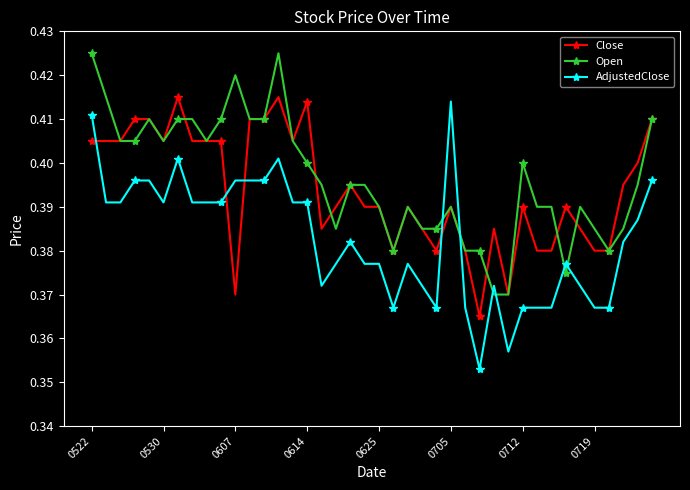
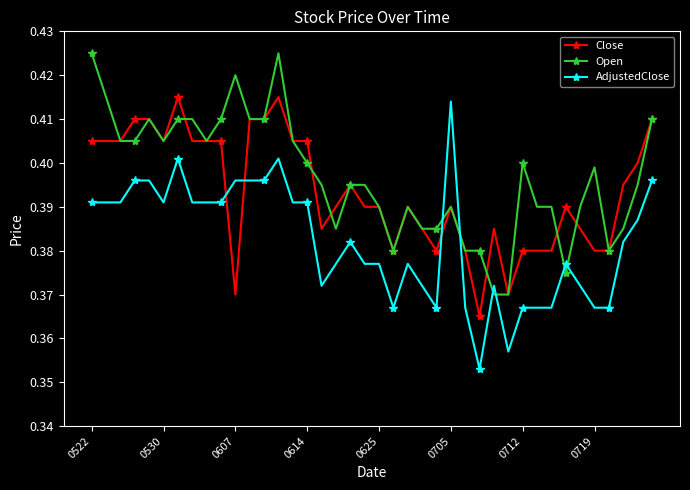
  {
    "Close": {
      "0522": 0.405,
      "0607": 0.370,
-     "0614": 0.414,
-     "0712": 0.39,
+     "0614": 0.405,
+     "0712": 0.38,
      "0719": 0.380
    },
    "Open": {
      "0522": 0.425,
      "0607": 0.420,
      "0614": 0.400,
      "0712": 0.400,
-     "0719": 0.385
+     "0719": 0.399
    },
    "AdjustedClose": {
-     "0522": 0.411,
+     "0522": 0.391,
      "0530": 0.391,
      "0607": 0.396,
      "0614": 0.391,
      "0625": 0.377,
      "0705": 0.414,
      "0712": 0.367,
      "0719": 0.367
    }
  }
